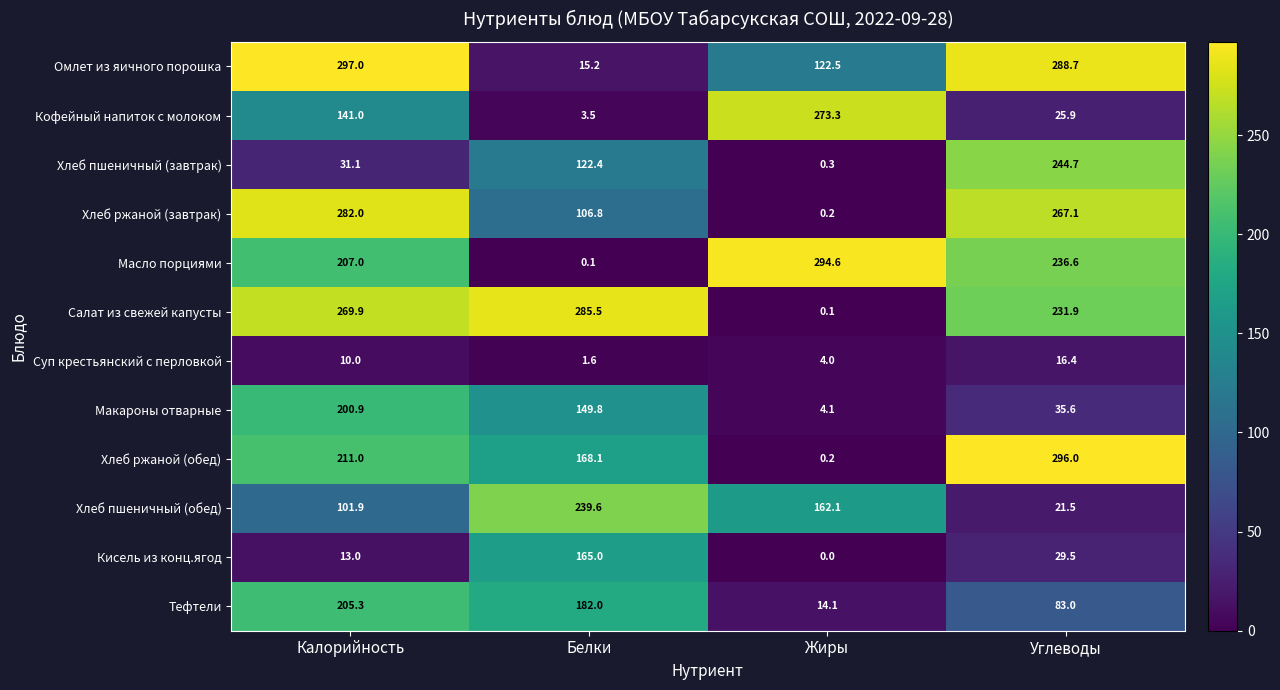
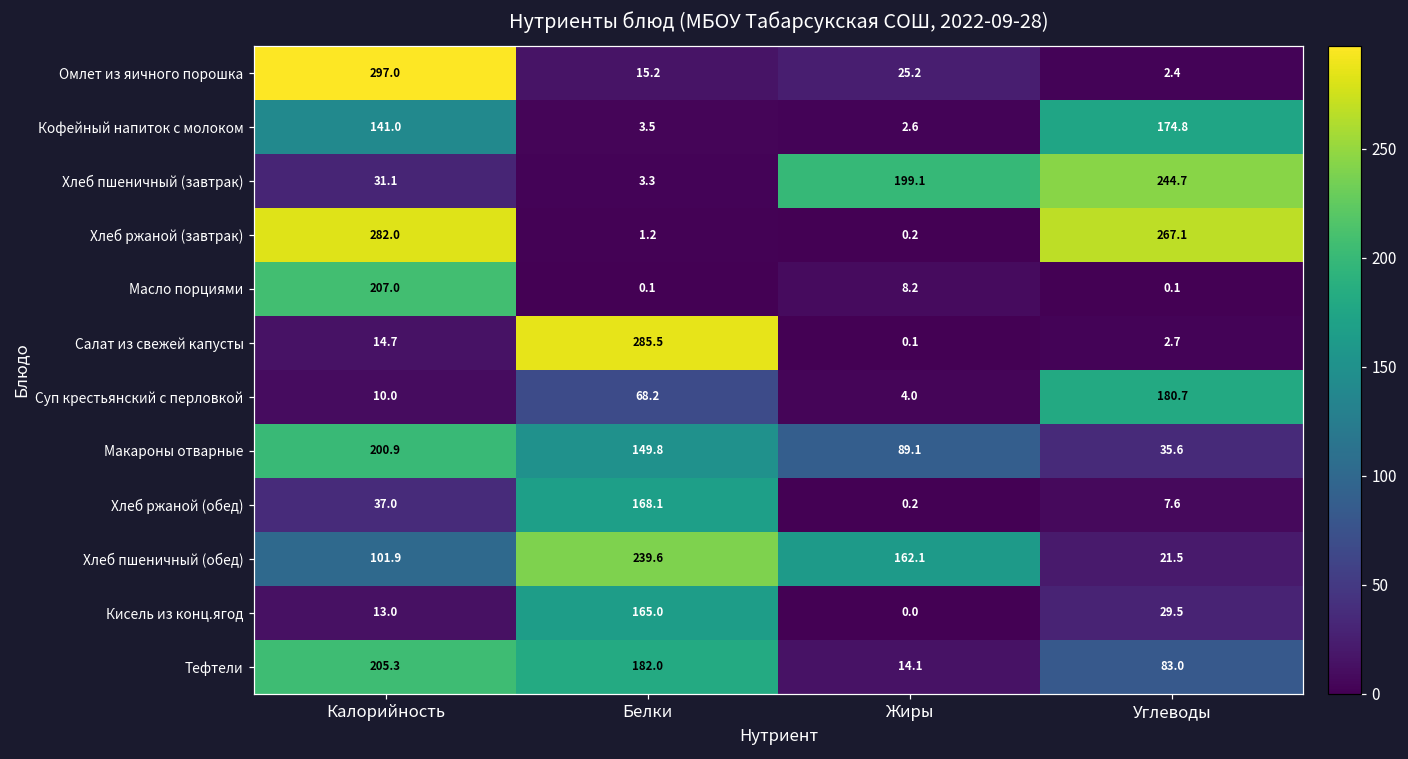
  {
    "Омлет из яичного порошка": {
      "Калорийность": 297.0,
      "Белки": 15.2,
-     "Жиры": 122.5,
-     "Углеводы": 288.7
+     "Жиры": 25.2,
+     "Углеводы": 2.4
    },
    "Кофейный напиток с молоком": {
      "Калорийность": 141.0,
      "Белки": 3.5,
-     "Жиры": 273.3,
-     "Углеводы": 25.9
+     "Жиры": 2.6,
+     "Углеводы": 174.8
    },
    "Хлеб пшеничный (завтрак)": {
      "Калорийность": 31.1,
-     "Белки": 122.4,
-     "Жиры": 0.3,
+     "Белки": 3.3,
+     "Жиры": 199.1,
      "Углеводы": 244.7
    },
    "Хлеб ржаной (завтрак)": {
      "Калорийность": 282.0,
-     "Белки": 106.8,
+     "Белки": 1.2,
      "Жиры": 0.2,
      "Углеводы": 267.1
    },
    "Масло порциями": {
      "Калорийность": 207.0,
      "Белки": 0.1,
-     "Жиры": 294.6,
-     "Углеводы": 236.6
+     "Жиры": 8.2,
+     "Углеводы": 0.1
    },
    "Салат из свежей капусты": {
-     "Калорийность": 269.9,
+     "Калорийность": 14.7,
      "Белки": 285.5,
      "Жиры": 0.1,
-     "Углеводы": 231.9
+     "Углеводы": 2.7
    },
    "Суп крестьянский с перловкой": {
      "Калорийность": 10.0,
-     "Белки": 1.6,
+     "Белки": 68.2,
      "Жиры": 4.0,
-     "Углеводы": 16.4
+     "Углеводы": 180.7
    },
    "Макароны отварные": {
      "Калорийность": 200.9,
      "Белки": 149.8,
-     "Жиры": 4.1,
+     "Жиры": 89.1,
      "Углеводы": 35.6
    },
    "Хлеб ржаной (обед)": {
-     "Калорийность": 211.0,
+     "Калорийность": 37.0,
      "Белки": 168.1,
      "Жиры": 0.2,
-     "Углеводы": 296.0
+     "Углеводы": 7.6
    },
    "Хлеб пшеничный (обед)": {
      "Калорийность": 101.9,
      "Белки": 239.6,
      "Жиры": 162.1,
      "Углеводы": 21.5
    },
    "Кисель из конц.ягод": {
      "Калорийность": 13.0,
      "Белки": 165.0,
      "Жиры": 0.0,
      "Углеводы": 29.5
    },
    "Тефтели": {
      "Калорийность": 205.3,
      "Белки": 182.0,
      "Жиры": 14.1,
      "Углеводы": 83.0
    }
  }
